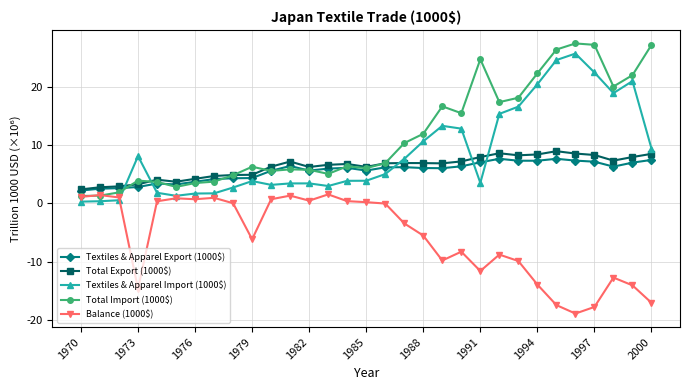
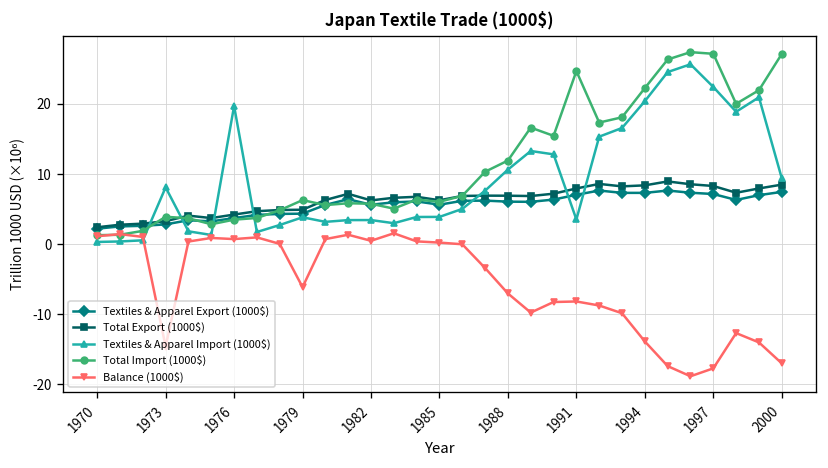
  {
    "Textiles & Apparel Import (1000$)": {
      "1970": 0,
      "1973": 8,
-     "1976": 2,
+     "1976": 20,
      "1979": 4,
      "1982": 3,
      "1985": 4,
      "1988": 11,
      "1991": 4,
      "1994": 20,
      "1997": 22,
      "2000": 9
    },
    "Total Import (1000$)": {
      "1973": 4,
      "1979": 6,
      "1988": 12,
      "1991": 25,
      "1994": 22,
      "1997": 27,
      "2000": 27
    },
    "Balance (1000$)": {
      "1976": 1,
      "1979": -6,
      "1982": 0,
      "1985": 0,
-     "1988": -5,
-     "1991": -12,
+     "1988": -7,
+     "1991": -8,
      "1994": -14,
      "1997": -18,
      "2000": -17
    }
  }
